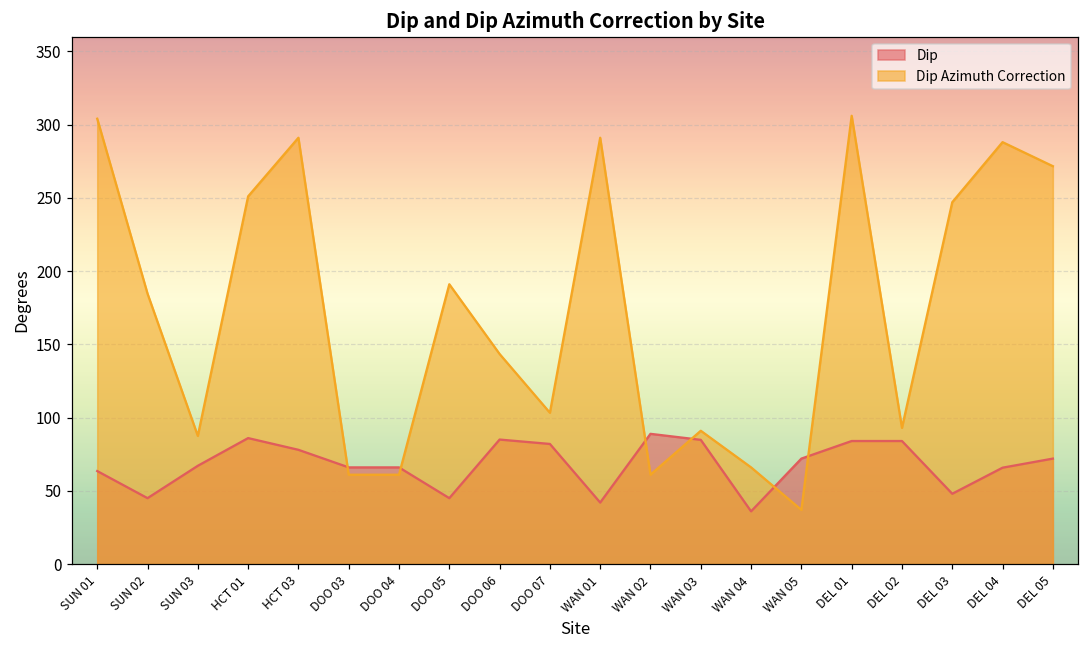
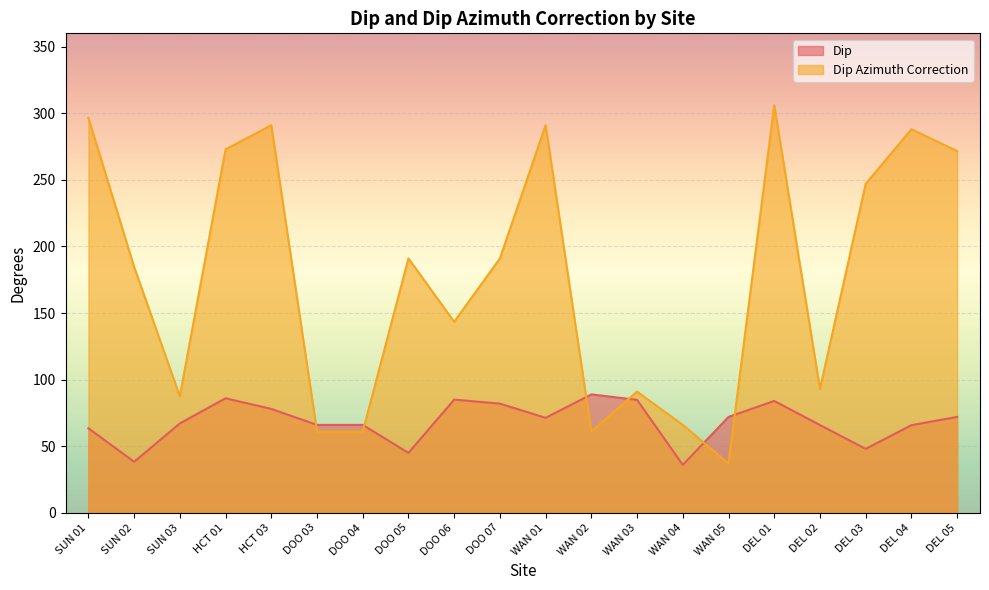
  {
    "Dip": {
      "SUN 01": 64,
-     "SUN 02": 45,
+     "SUN 02": 38,
      "SUN 03": 67,
      "HCT 01": 86,
      "HCT 03": 78,
      "DOO 03": 66,
      "DOO 04": 66,
      "DOO 05": 45,
      "DOO 06": 85,
      "DOO 07": 82,
-     "WAN 01": 42,
+     "WAN 01": 71,
      "WAN 02": 89,
      "WAN 03": 85,
      "WAN 04": 36,
      "WAN 05": 72,
      "DEL 01": 84,
-     "DEL 02": 84,
+     "DEL 02": 66,
      "DEL 03": 48,
      "DEL 04": 66,
      "DEL 05": 72
    },
    "Dip Azimuth Correction": {
-     "SUN 01": 304,
+     "SUN 01": 297,
      "SUN 02": 185,
      "SUN 03": 88,
-     "HCT 01": 251,
+     "HCT 01": 273,
      "HCT 03": 291,
      "DOO 03": 61,
      "DOO 04": 61,
      "DOO 05": 191,
      "DOO 06": 143,
-     "DOO 07": 103,
+     "DOO 07": 191,
      "WAN 01": 291,
      "WAN 02": 61,
      "WAN 03": 91,
      "WAN 04": 66,
      "WAN 05": 37,
      "DEL 01": 306,
      "DEL 02": 93,
      "DEL 03": 247,
      "DEL 04": 288,
      "DEL 05": 272
    }
  }
